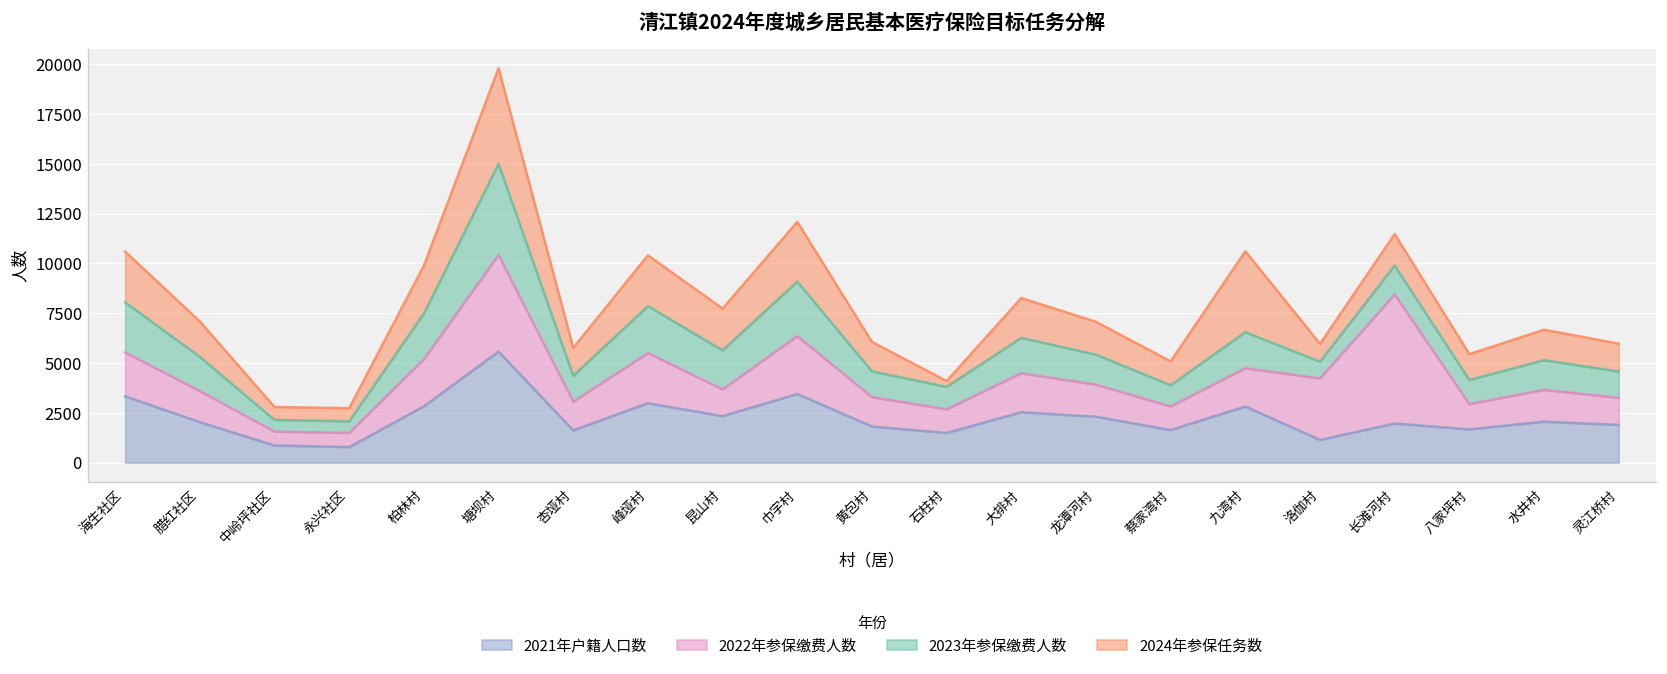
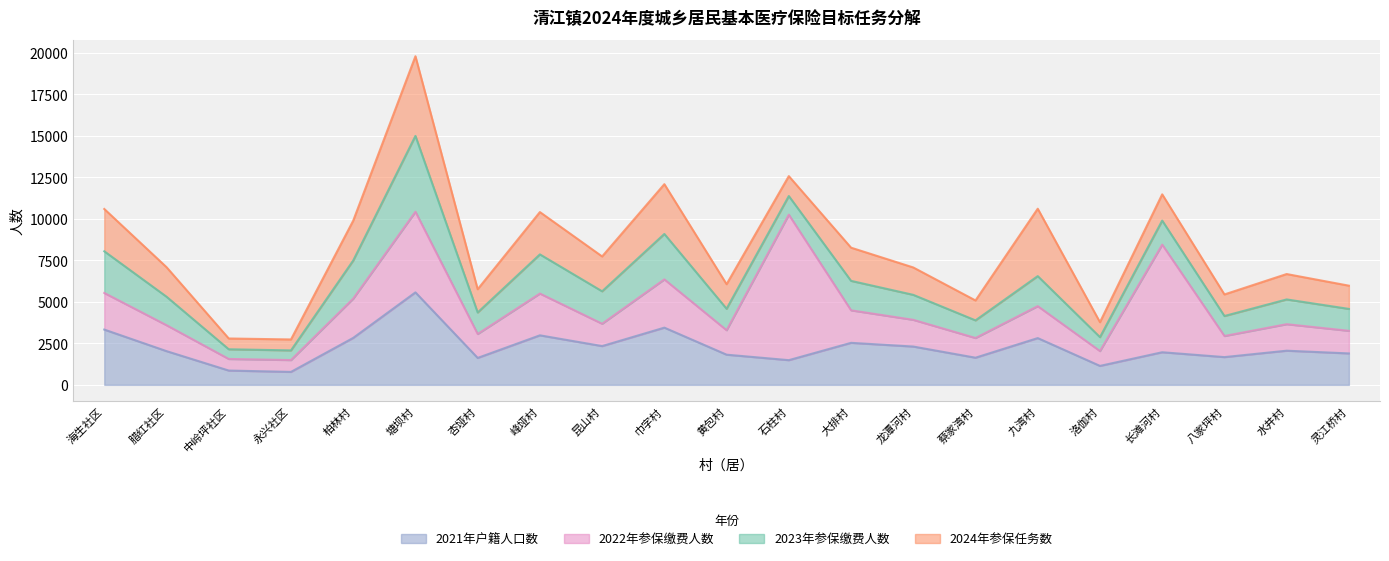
  {
    "2022年参保缴费人数": {
      "海生社区": 2200,
      "腊红社区": 1600,
      "中岭坪社区": 700,
      "永兴社区": 700,
      "柏林村": 2400,
      "塘坝村": 4900,
      "杏垭村": 1400,
      "峰垭村": 2500,
      "昆山村": 1300,
      "巾字村": 2900,
      "黄包村": 1500,
-     "石柱村": 1200,
+     "石柱村": 8800,
      "大排村": 2000,
      "龙潭河村": 1600,
      "蔡家湾村": 1200,
      "九湾村": 1900,
-     "洛伽村": 3100,
+     "洛伽村": 900,
      "长滩河村": 6500,
      "八家坪村": 1300,
      "水井村": 1600,
      "灵江桥村": 1400
    },
    "2024年参保任务数": {
      "海生社区": 2600,
      "腊红社区": 1800,
      "中岭坪社区": 700,
      "永兴社区": 700,
      "柏林村": 2400,
      "塘坝村": 4800,
      "杏垭村": 1400,
      "峰垭村": 2600,
      "昆山村": 2100,
      "巾字村": 3000,
      "黄包村": 1500,
-     "石柱村": 300,
+     "石柱村": 1200,
      "大排村": 2000,
      "龙潭河村": 1700,
      "蔡家湾村": 1200,
      "九湾村": 4100,
      "洛伽村": 900,
      "长滩河村": 1600,
      "八家坪村": 1300,
      "水井村": 1500,
      "灵江桥村": 1400
    }
  }
